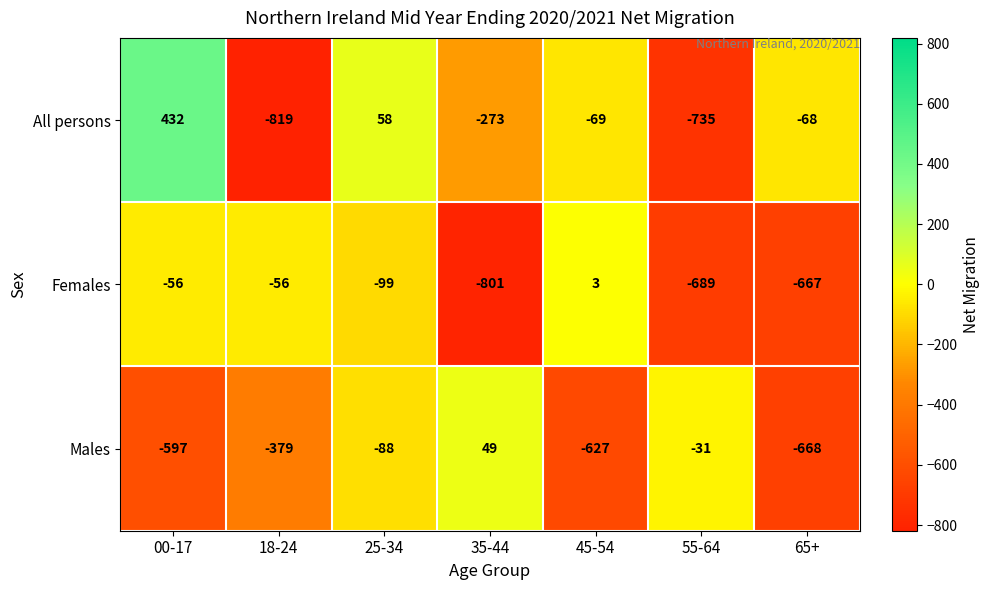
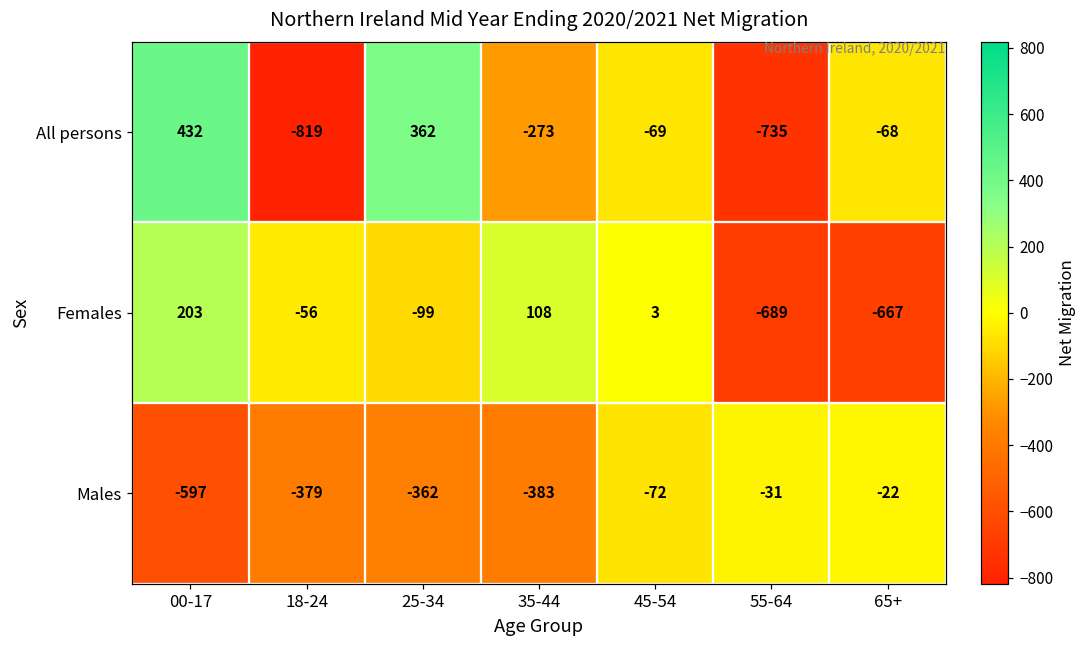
  {
    "All persons": {
      "00-17": 432,
      "18-24": -819,
-     "25-34": 58,
+     "25-34": 362,
      "35-44": -273,
      "45-54": -69,
      "55-64": -735
    },
    "Females": {
-     "00-17": -56,
+     "00-17": 203,
      "18-24": -56,
      "25-34": -99,
-     "35-44": -801,
+     "35-44": 108,
      "45-54": 3,
      "55-64": -689,
      "65+": -667
    },
    "Males": {
      "00-17": -597,
      "18-24": -379,
-     "25-34": -88,
-     "35-44": 49,
-     "45-54": -627,
+     "25-34": -362,
+     "35-44": -383,
+     "45-54": -72,
      "55-64": -31,
-     "65+": -668
+     "65+": -22
    }
  }
